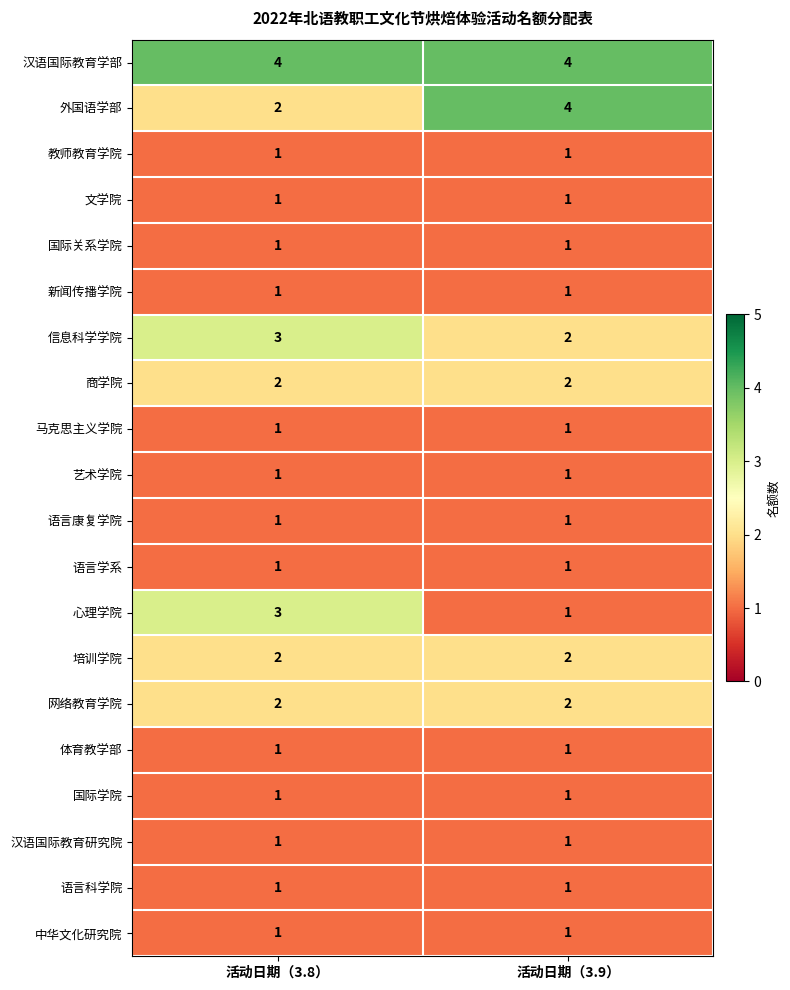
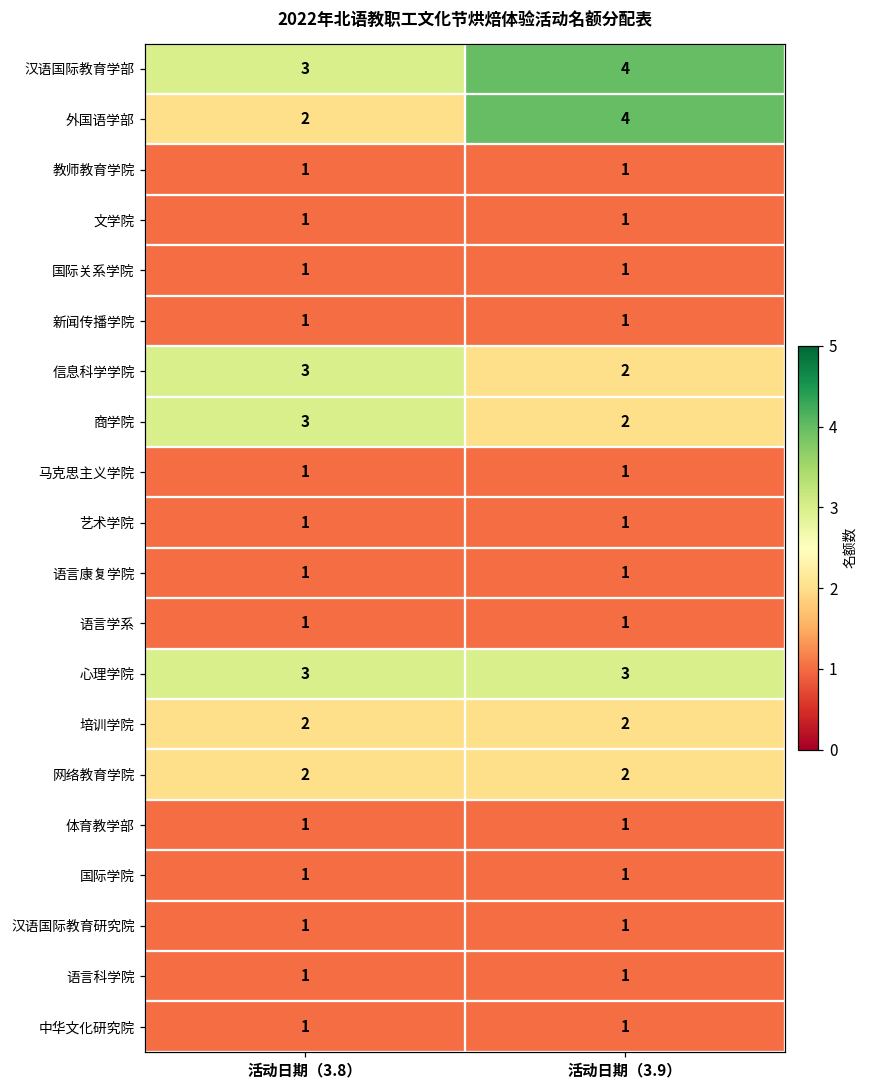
  {
    "汉语国际教育学部": {
-     "活动日期（3.8）": 4,
+     "活动日期（3.8）": 3,
      "活动日期（3.9）": 4
    },
    "外国语学部": {
      "活动日期（3.8）": 2,
      "活动日期（3.9）": 4
    },
    "教师教育学院": {
      "活动日期（3.8）": 1,
      "活动日期（3.9）": 1
    },
    "文学院": {
      "活动日期（3.8）": 1,
      "活动日期（3.9）": 1
    },
    "国际关系学院": {
      "活动日期（3.8）": 1,
      "活动日期（3.9）": 1
    },
    "新闻传播学院": {
      "活动日期（3.8）": 1,
      "活动日期（3.9）": 1
    },
    "信息科学学院": {
      "活动日期（3.8）": 3,
      "活动日期（3.9）": 2
    },
    "商学院": {
-     "活动日期（3.8）": 2,
+     "活动日期（3.8）": 3,
      "活动日期（3.9）": 2
    },
    "马克思主义学院": {
      "活动日期（3.8）": 1,
      "活动日期（3.9）": 1
    },
    "艺术学院": {
      "活动日期（3.8）": 1,
      "活动日期（3.9）": 1
    },
    "语言康复学院": {
      "活动日期（3.8）": 1,
      "活动日期（3.9）": 1
    },
    "语言学系": {
      "活动日期（3.8）": 1,
      "活动日期（3.9）": 1
    },
    "心理学院": {
      "活动日期（3.8）": 3,
-     "活动日期（3.9）": 1
+     "活动日期（3.9）": 3
    },
    "培训学院": {
      "活动日期（3.8）": 2,
      "活动日期（3.9）": 2
    },
    "网络教育学院": {
      "活动日期（3.8）": 2,
      "活动日期（3.9）": 2
    },
    "体育教学部": {
      "活动日期（3.8）": 1,
      "活动日期（3.9）": 1
    },
    "国际学院": {
      "活动日期（3.8）": 1,
      "活动日期（3.9）": 1
    },
    "汉语国际教育研究院": {
      "活动日期（3.8）": 1,
      "活动日期（3.9）": 1
    },
    "语言科学院": {
      "活动日期（3.8）": 1,
      "活动日期（3.9）": 1
    },
    "中华文化研究院": {
      "活动日期（3.8）": 1,
      "活动日期（3.9）": 1
    }
  }
